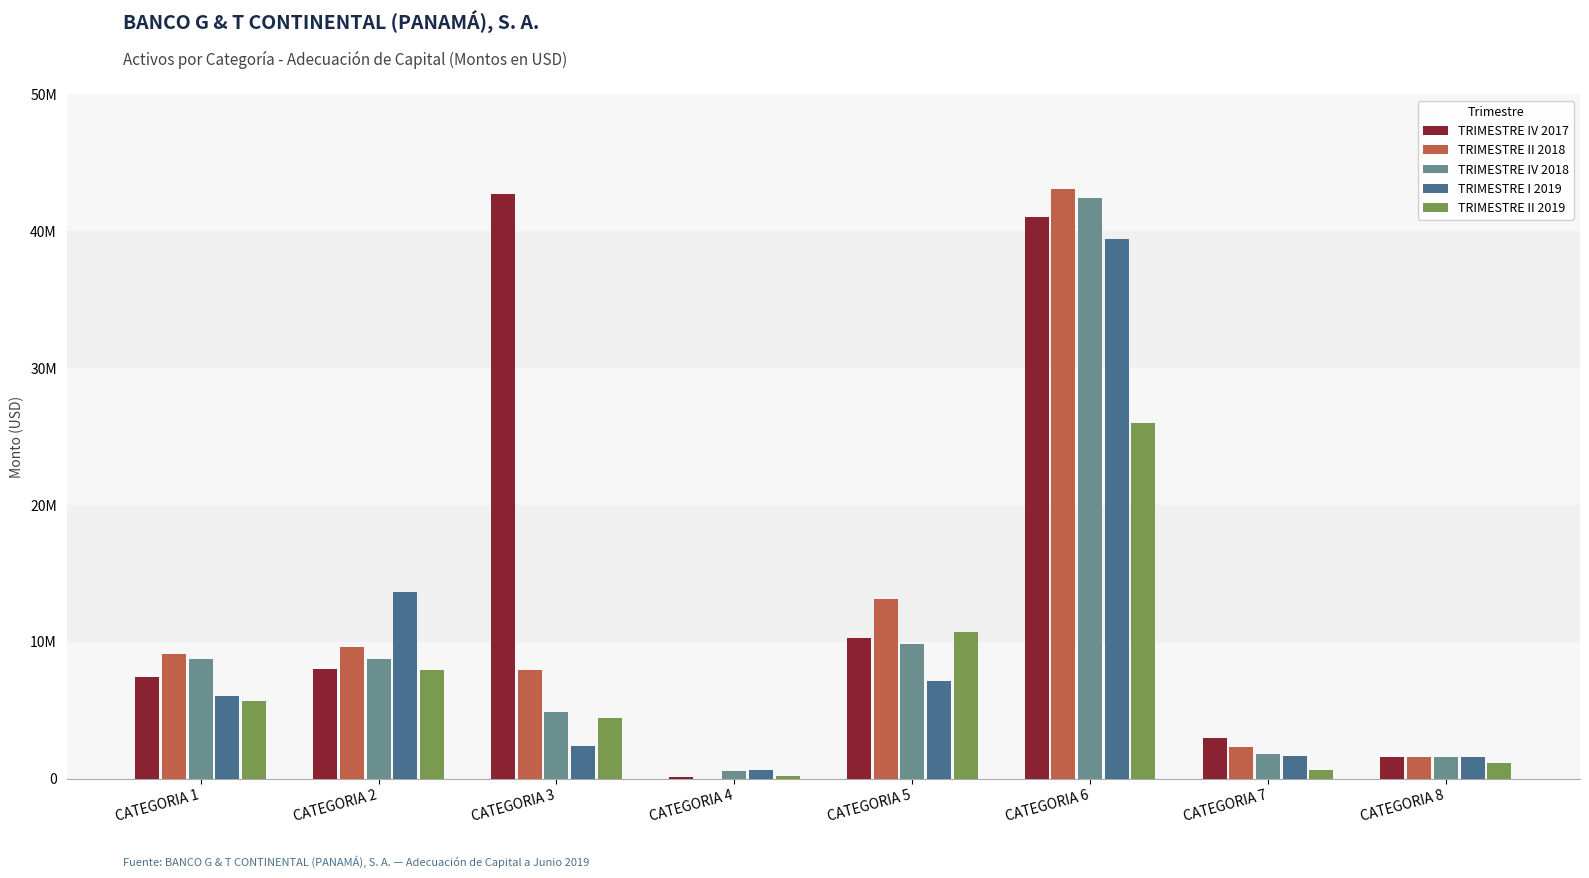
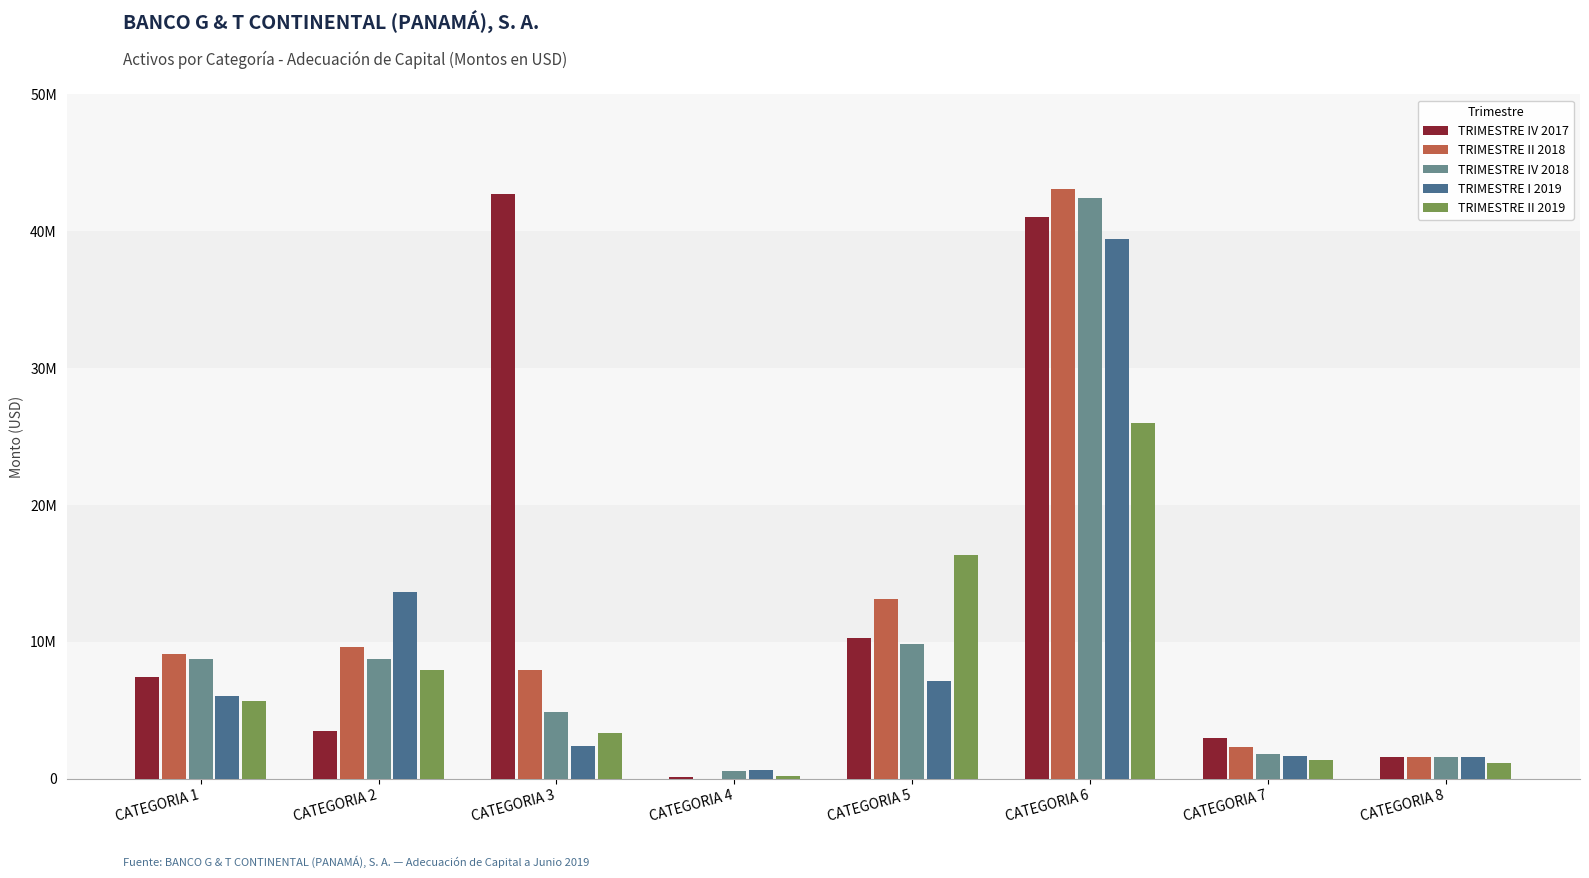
  {
    "TRIMESTRE IV 2017": {
      "CATEGORIA 1": 7400000,
-     "CATEGORIA 2": 8000000,
+     "CATEGORIA 2": 3500000,
      "CATEGORIA 3": 42700000,
      "CATEGORIA 5": 10300000,
      "CATEGORIA 6": 41000000,
      "CATEGORIA 7": 3000000,
      "CATEGORIA 8": 1600000
    },
    "TRIMESTRE II 2018": {
      "CATEGORIA 1": 9100000,
      "CATEGORIA 2": 9600000,
      "CATEGORIA 3": 7900000,
      "CATEGORIA 4": 0,
      "CATEGORIA 5": 13100000,
      "CATEGORIA 6": 43100000,
      "CATEGORIA 7": 2300000,
      "CATEGORIA 8": 1600000
    },
    "TRIMESTRE II 2019": {
      "CATEGORIA 1": 5700000,
      "CATEGORIA 2": 7900000,
-     "CATEGORIA 3": 4400000,
+     "CATEGORIA 3": 3300000,
      "CATEGORIA 4": 200000,
-     "CATEGORIA 5": 10700000,
+     "CATEGORIA 5": 16400000,
      "CATEGORIA 6": 26000000,
-     "CATEGORIA 7": 600000,
+     "CATEGORIA 7": 1300000,
      "CATEGORIA 8": 1200000
    }
  }
